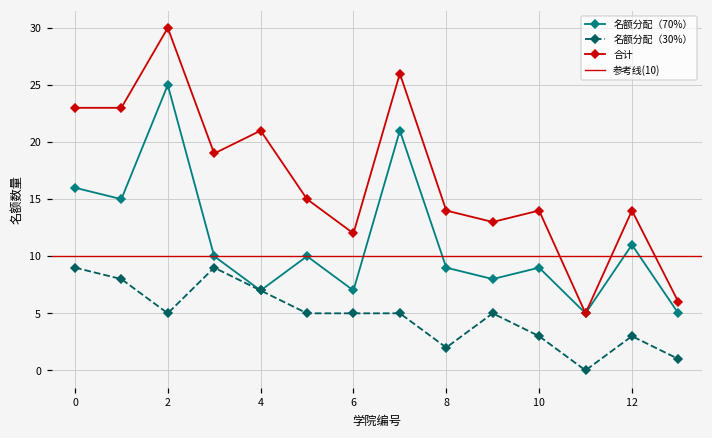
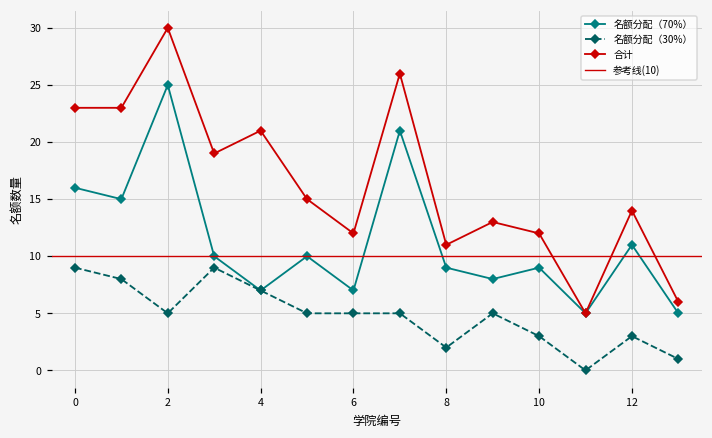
  {
    "合计": {
      "0": 23,
      "2": 30,
      "4": 21,
      "6": 12,
-     "8": 14,
-     "10": 14,
+     "8": 11,
+     "10": 12,
      "12": 14
    }
  }
